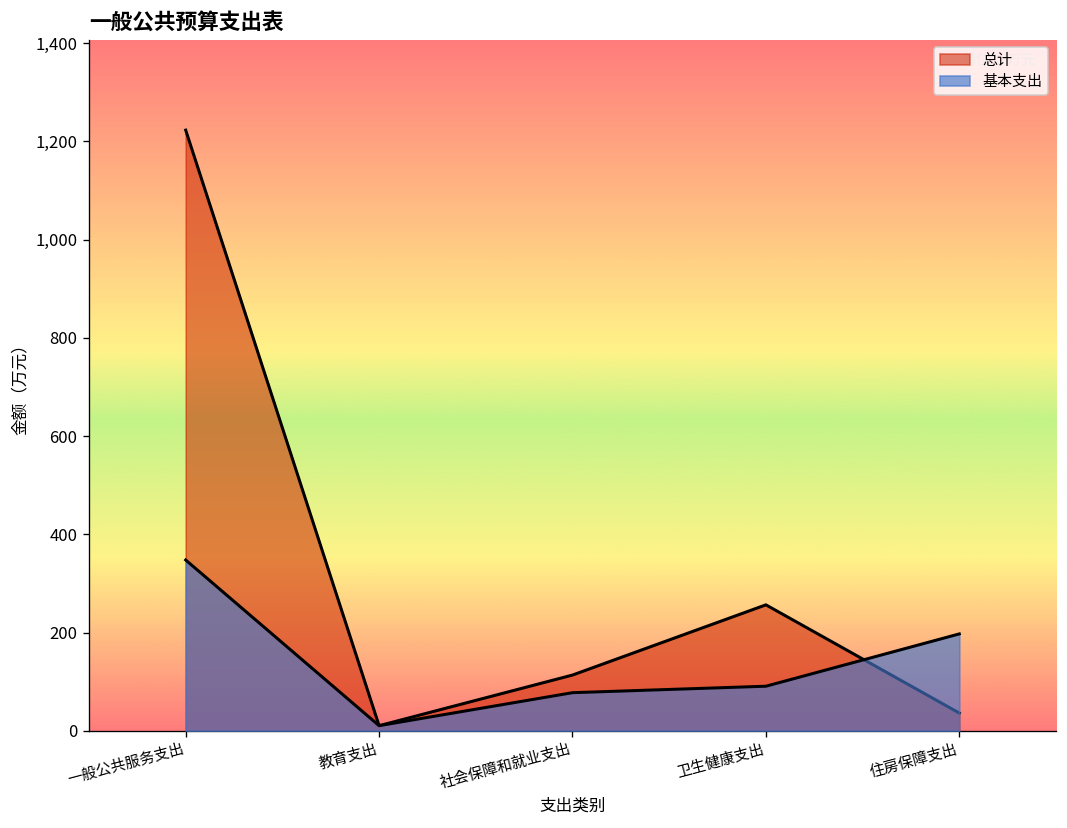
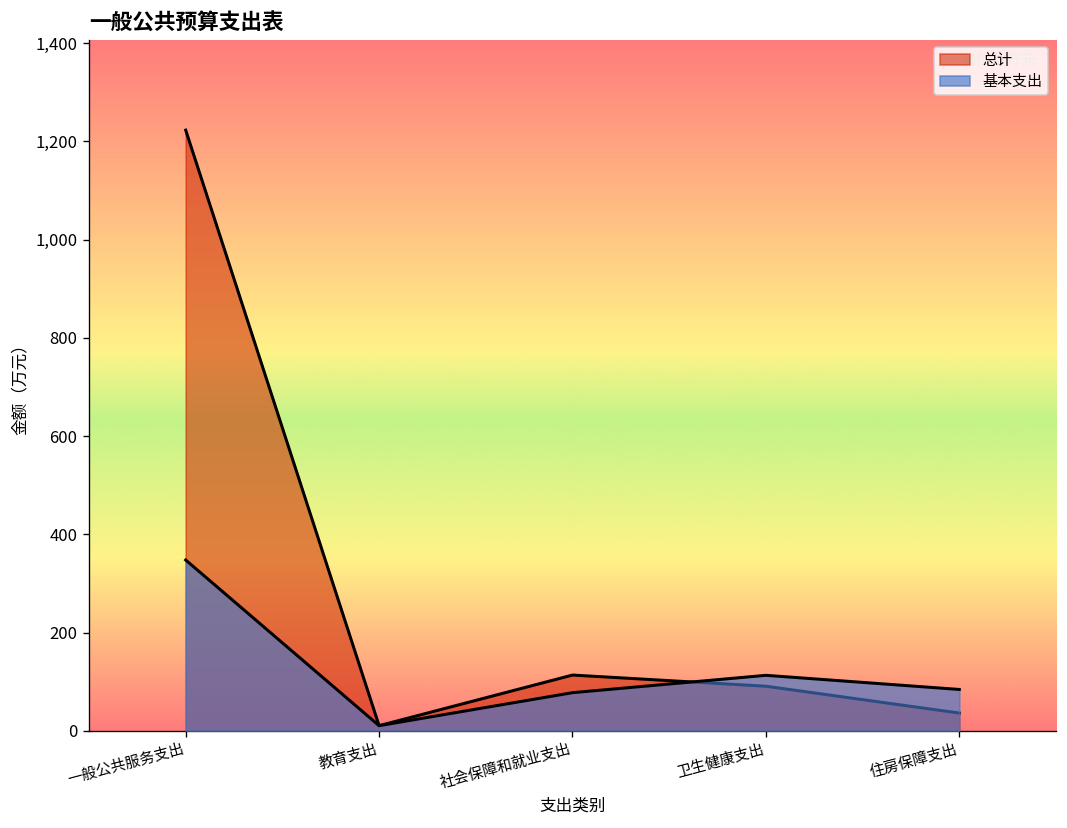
  {
    "总计": {
      "一般公共服务支出": "1,220",
      "社会保障和就业支出": "110",
-     "卫生健康支出": "260",
+     "卫生健康支出": "90",
      "住房保障支出": "40"
    },
    "基本支出": {
      "一般公共服务支出": "350",
      "社会保障和就业支出": "80",
-     "卫生健康支出": "90",
-     "住房保障支出": "200"
+     "卫生健康支出": "110",
+     "住房保障支出": "80"
    }
  }
